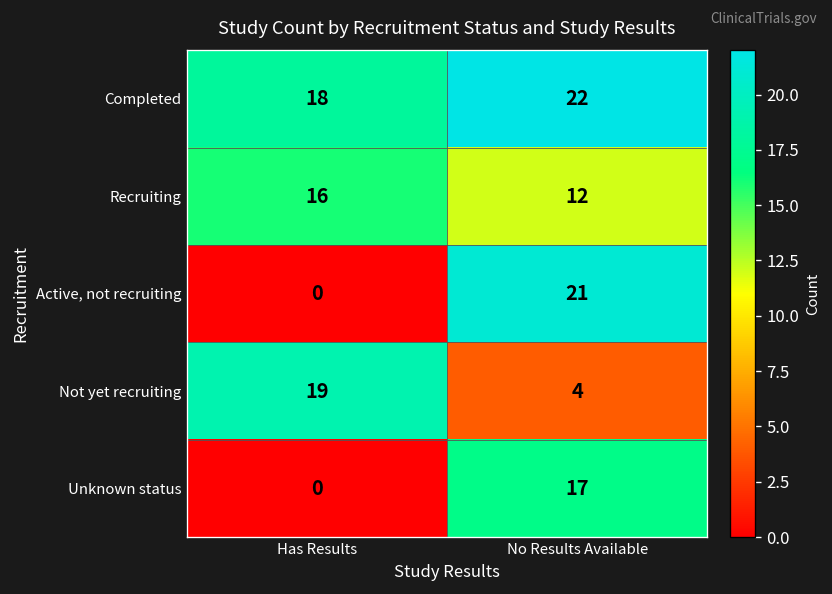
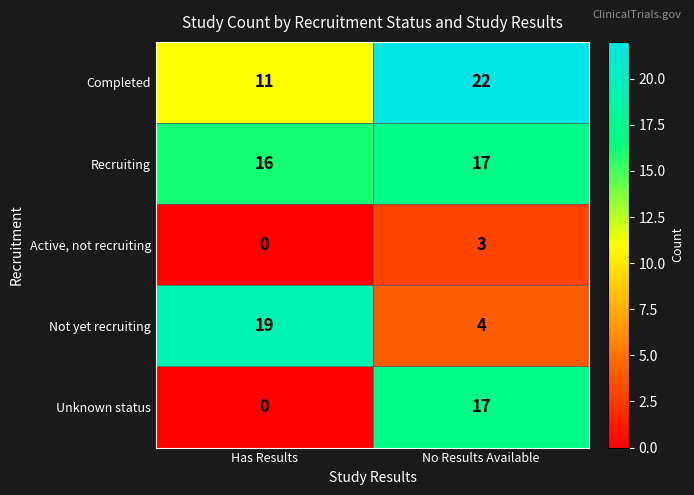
  {
    "Completed": {
-     "Has Results": 18,
+     "Has Results": 11,
      "No Results Available": 22
    },
    "Recruiting": {
      "Has Results": 16,
-     "No Results Available": 12
+     "No Results Available": 17
    },
    "Active, not recruiting": {
      "Has Results": 0,
-     "No Results Available": 21
+     "No Results Available": 3
    },
    "Not yet recruiting": {
      "Has Results": 19,
      "No Results Available": 4
    },
    "Unknown status": {
      "Has Results": 0,
      "No Results Available": 17
    }
  }
